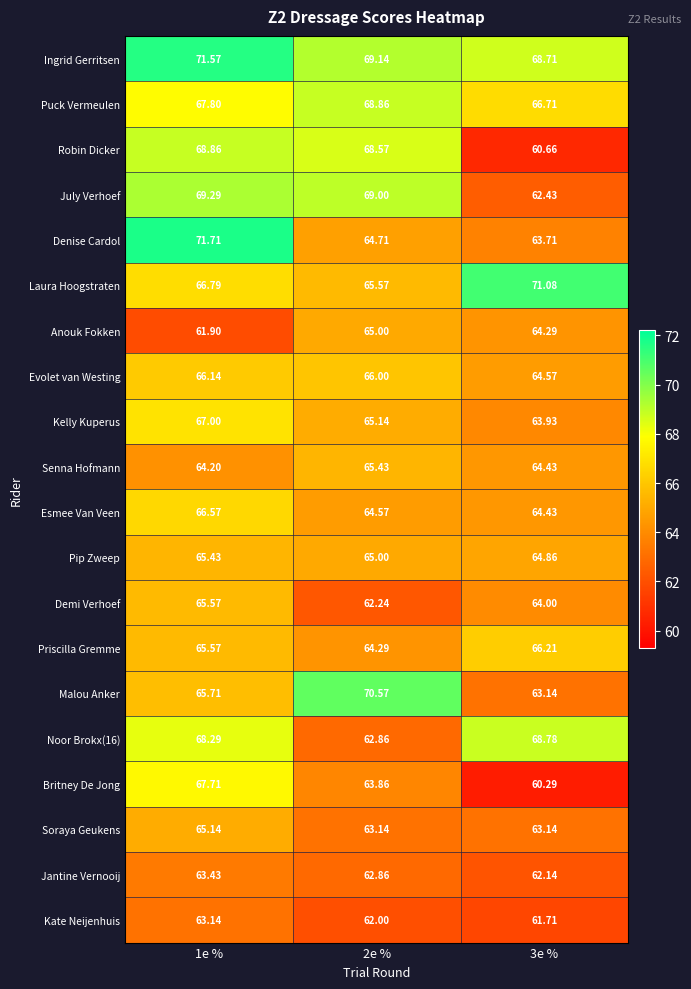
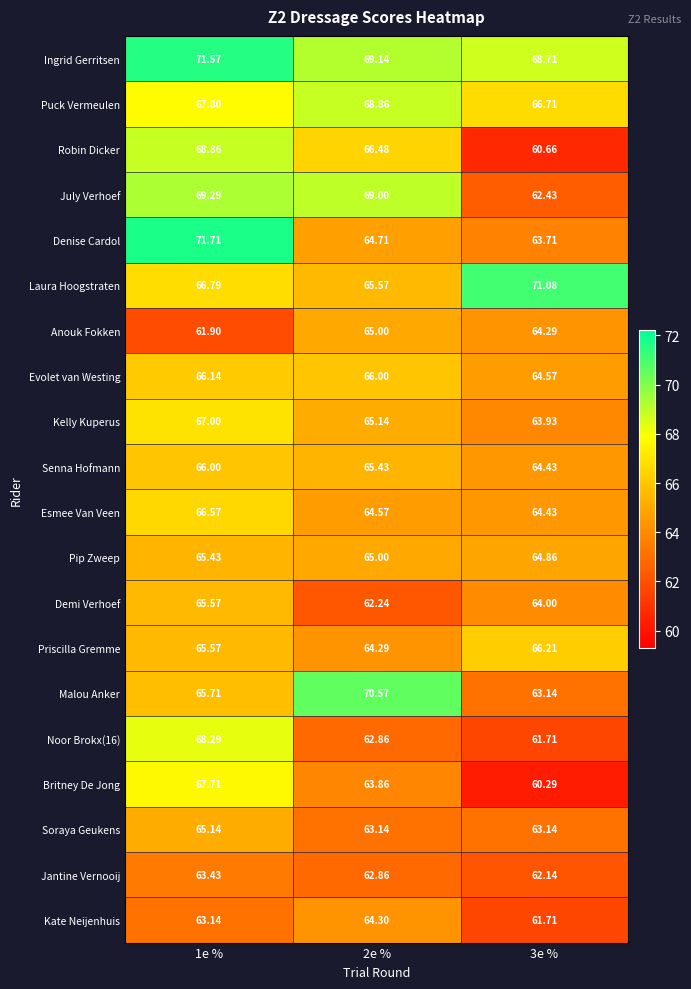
  {
    "Ingrid Gerritsen": {
      "1e %": 71.57,
      "2e %": 69.14,
      "3e %": 68.71
    },
    "Puck Vermeulen": {
      "1e %": 67.80,
      "2e %": 68.86,
      "3e %": 66.71
    },
    "Robin Dicker": {
      "1e %": 68.86,
-     "2e %": 68.57,
+     "2e %": 66.48,
      "3e %": 60.66
    },
    "July Verhoef": {
      "1e %": 69.29,
      "2e %": 69.00,
      "3e %": 62.43
    },
    "Denise Cardol": {
      "1e %": 71.71,
      "2e %": 64.71,
      "3e %": 63.71
    },
    "Laura Hoogstraten": {
      "1e %": 66.79,
      "2e %": 65.57,
      "3e %": 71.08
    },
    "Anouk Fokken": {
      "1e %": 61.90,
      "2e %": 65.00,
      "3e %": 64.29
    },
    "Evolet van Westing": {
      "1e %": 66.14,
      "2e %": 66.00,
      "3e %": 64.57
    },
    "Kelly Kuperus": {
      "1e %": 67.00,
      "2e %": 65.14,
      "3e %": 63.93
    },
    "Senna Hofmann": {
-     "1e %": 64.20,
+     "1e %": 66.00,
      "2e %": 65.43,
      "3e %": 64.43
    },
    "Esmee Van Veen": {
      "1e %": 66.57,
      "2e %": 64.57,
      "3e %": 64.43
    },
    "Pip Zweep": {
      "1e %": 65.43,
      "2e %": 65.00,
      "3e %": 64.86
    },
    "Demi Verhoef": {
      "1e %": 65.57,
      "2e %": 62.24,
      "3e %": 64.00
    },
    "Priscilla Gremme": {
      "1e %": 65.57,
      "2e %": 64.29,
      "3e %": 66.21
    },
    "Malou Anker": {
      "1e %": 65.71,
      "2e %": 70.57,
      "3e %": 63.14
    },
    "Noor Brokx(16)": {
      "1e %": 68.29,
      "2e %": 62.86,
-     "3e %": 68.78
+     "3e %": 61.71
    },
    "Britney De Jong": {
      "1e %": 67.71,
      "2e %": 63.86,
      "3e %": 60.29
    },
    "Soraya Geukens": {
      "1e %": 65.14,
      "2e %": 63.14,
      "3e %": 63.14
    },
    "Jantine Vernooij": {
      "1e %": 63.43,
      "2e %": 62.86,
      "3e %": 62.14
    },
    "Kate Neijenhuis": {
      "1e %": 63.14,
-     "2e %": 62.00,
+     "2e %": 64.30,
      "3e %": 61.71
    }
  }
